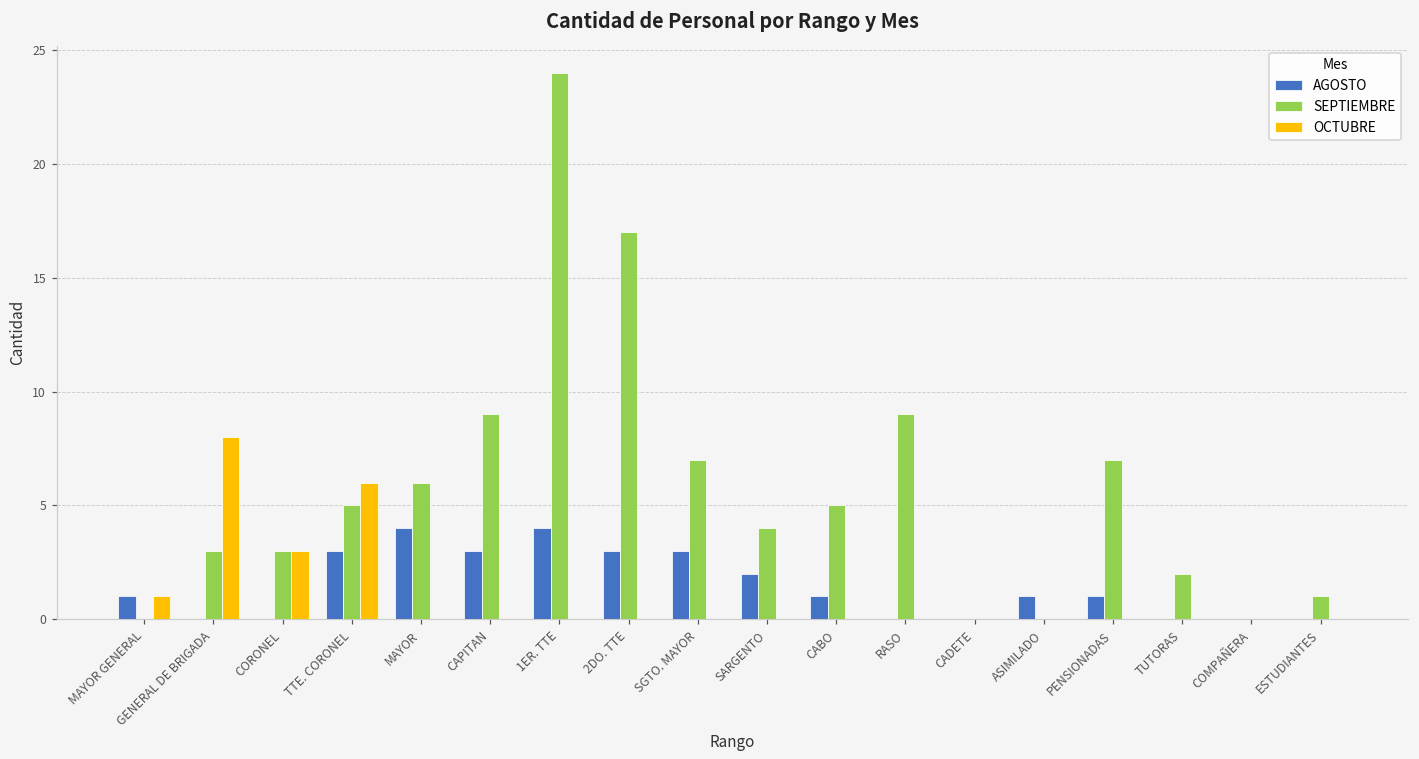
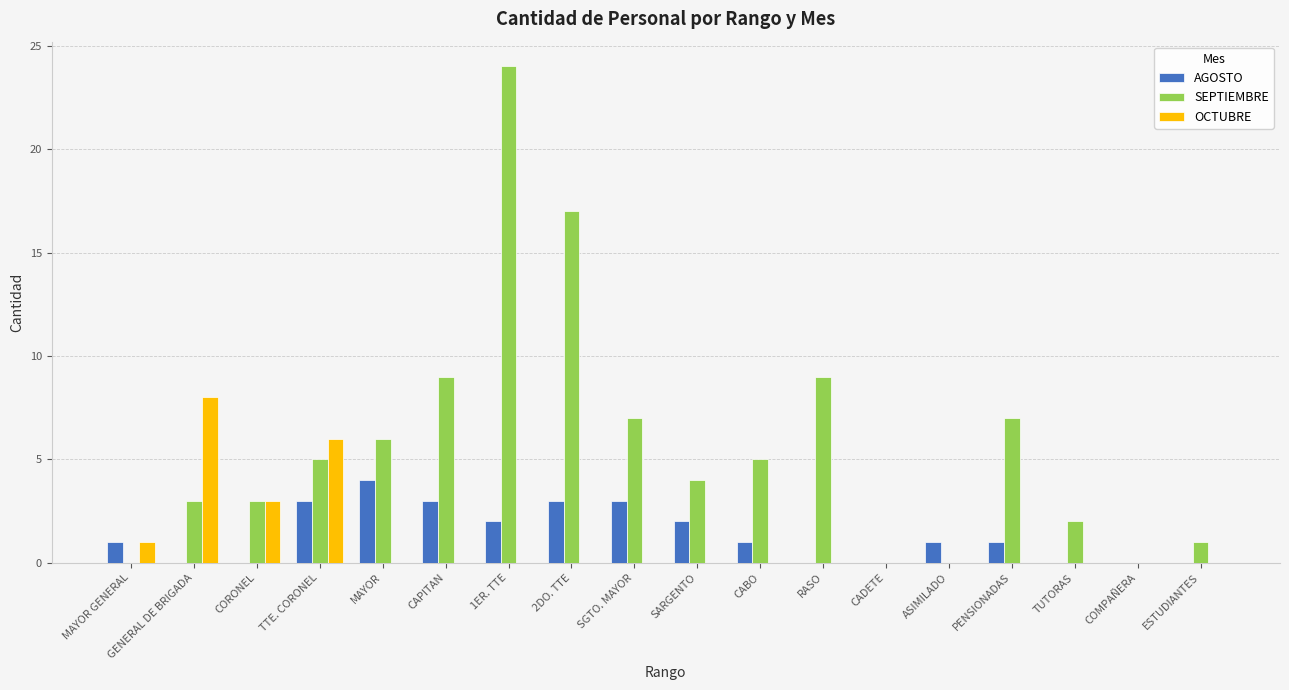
  {
    "AGOSTO": {
      "MAYOR GENERAL": 1,
      "GENERAL DE BRIGADA": 0,
      "CORONEL": 0,
      "TTE. CORONEL": 3,
      "MAYOR": 4,
      "CAPITAN": 3,
-     "1ER. TTE": 4,
+     "1ER. TTE": 2,
      "2DO. TTE": 3,
      "SGTO. MAYOR": 3,
      "SARGENTO": 2,
      "CABO": 1,
      "RASO": 0,
      "CADETE": 0,
      "ASIMILADO": 1,
      "PENSIONADAS": 1,
      "TUTORAS": 0,
      "COMPAÑERA": 0,
      "ESTUDIANTES": 0
    },
    "SEPTIEMBRE": {
      "MAYOR GENERAL": 0,
      "GENERAL DE BRIGADA": 3,
      "CORONEL": 3,
      "TTE. CORONEL": 5,
      "MAYOR": 6,
      "CAPITAN": 9,
      "1ER. TTE": 24,
      "2DO. TTE": 17,
      "SGTO. MAYOR": 7,
      "SARGENTO": 4,
      "CABO": 5,
      "RASO": 9,
      "CADETE": 0,
      "ASIMILADO": 0,
      "PENSIONADAS": 7,
      "TUTORAS": 2,
      "COMPAÑERA": 0,
      "ESTUDIANTES": 1
    },
    "OCTUBRE": {
      "MAYOR GENERAL": 1,
      "GENERAL DE BRIGADA": 8,
      "CORONEL": 3,
      "TTE. CORONEL": 6,
      "MAYOR": 0,
      "CAPITAN": 0,
      "1ER. TTE": 0,
      "2DO. TTE": 0,
      "SGTO. MAYOR": 0,
      "SARGENTO": 0,
      "CABO": 0,
      "RASO": 0,
      "CADETE": 0,
      "ASIMILADO": 0,
      "PENSIONADAS": 0,
      "TUTORAS": 0,
      "COMPAÑERA": 0,
      "ESTUDIANTES": 0
    }
  }
